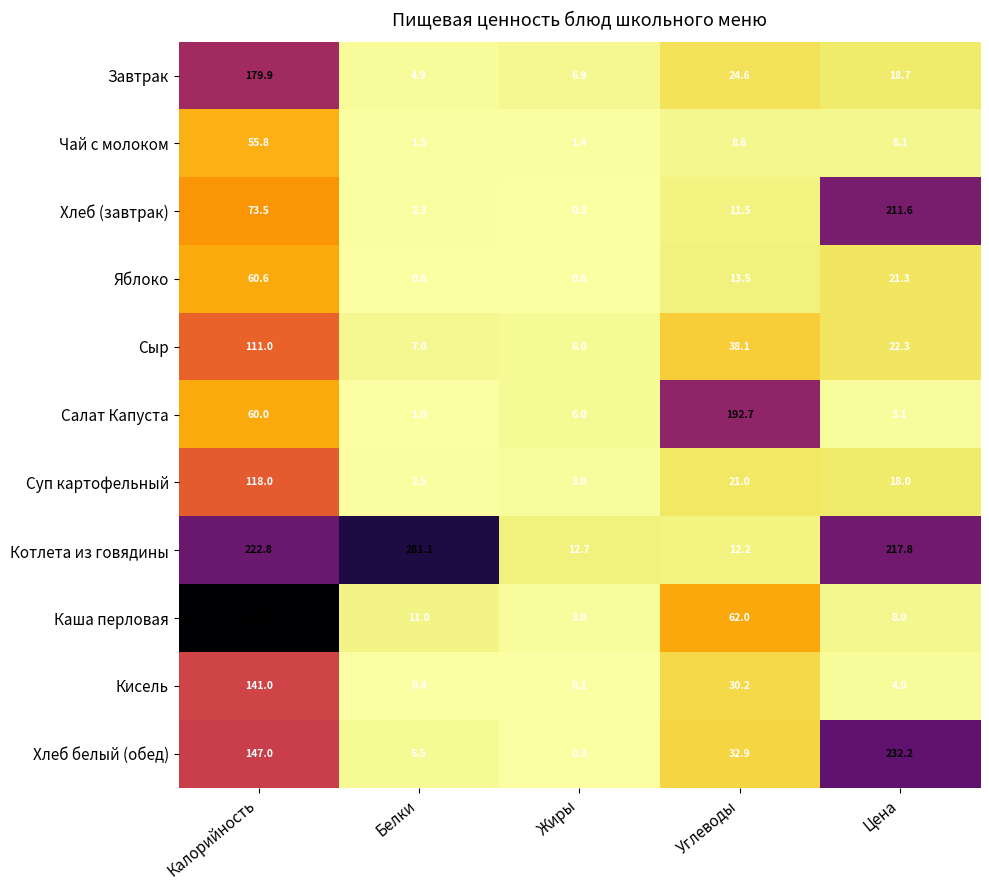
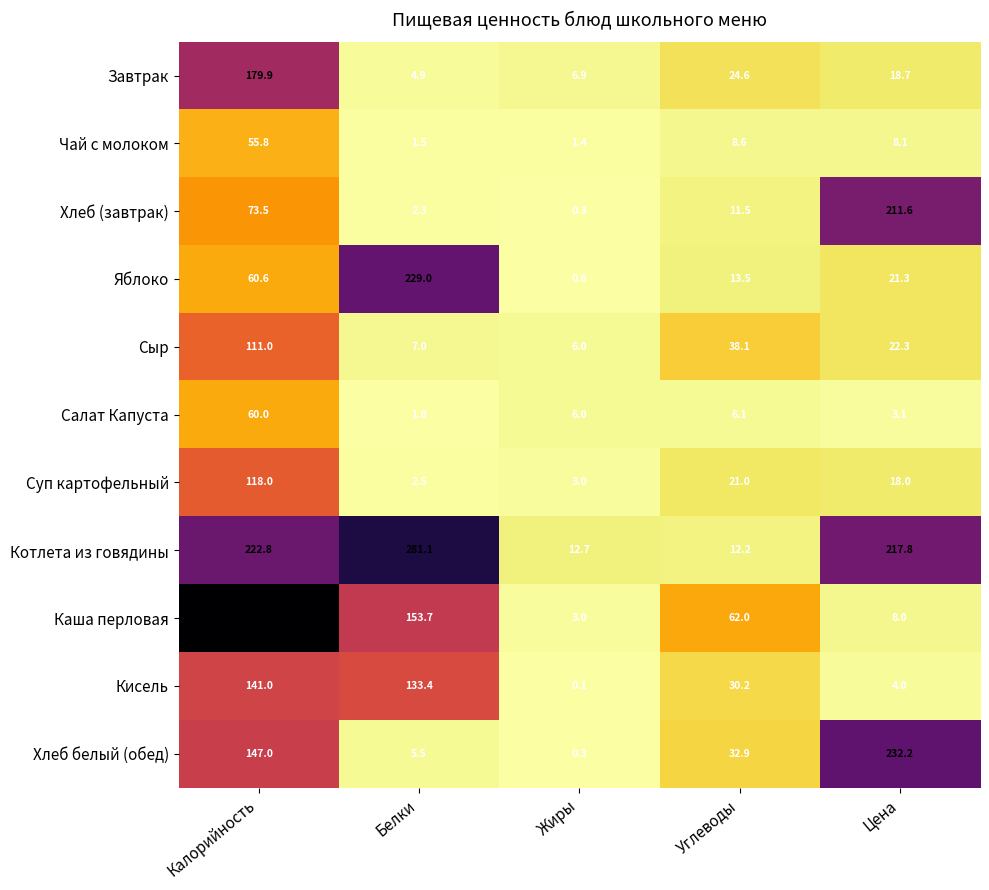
  {
    "Завтрак": {
      "Калорийность": 179.9,
      "Белки": 4.9,
      "Жиры": 6.9,
      "Углеводы": 24.6,
      "Цена": 18.7
    },
    "Чай с молоком": {
      "Калорийность": 55.8,
      "Белки": 1.5,
      "Жиры": 1.4,
      "Углеводы": 8.6,
      "Цена": 8.1
    },
    "Хлеб (завтрак)": {
      "Калорийность": 73.5,
      "Белки": 2.3,
      "Жиры": 0.3,
      "Углеводы": 11.5,
      "Цена": 211.6
    },
    "Яблоко": {
      "Калорийность": 60.6,
-     "Белки": 0.6,
+     "Белки": 229.0,
      "Жиры": 0.6,
      "Углеводы": 13.5,
      "Цена": 21.3
    },
    "Сыр": {
      "Калорийность": 111.0,
      "Белки": 7.0,
      "Жиры": 6.0,
      "Углеводы": 38.1,
      "Цена": 22.3
    },
    "Салат Капуста": {
      "Калорийность": 60.0,
      "Белки": 1.0,
      "Жиры": 6.0,
-     "Углеводы": 192.7,
+     "Углеводы": 6.1,
      "Цена": 3.1
    },
    "Суп картофельный": {
      "Калорийность": 118.0,
      "Белки": 2.5,
      "Жиры": 3.0,
      "Углеводы": 21.0,
      "Цена": 18.0
    },
    "Котлета из говядины": {
      "Калорийность": 222.8,
      "Белки": 281.1,
      "Жиры": 12.7,
      "Углеводы": 12.2,
      "Цена": 217.8
    },
    "Каша перловая": {
-     "Белки": 11.0,
+     "Белки": 153.7,
      "Жиры": 3.0,
      "Углеводы": 62.0,
      "Цена": 8.0
    },
    "Кисель": {
      "Калорийность": 141.0,
-     "Белки": 0.4,
+     "Белки": 133.4,
      "Жиры": 0.1,
      "Углеводы": 30.2,
      "Цена": 4.0
    },
    "Хлеб белый (обед)": {
      "Калорийность": 147.0,
      "Белки": 5.5,
      "Жиры": 0.3,
      "Углеводы": 32.9,
      "Цена": 232.2
    }
  }
